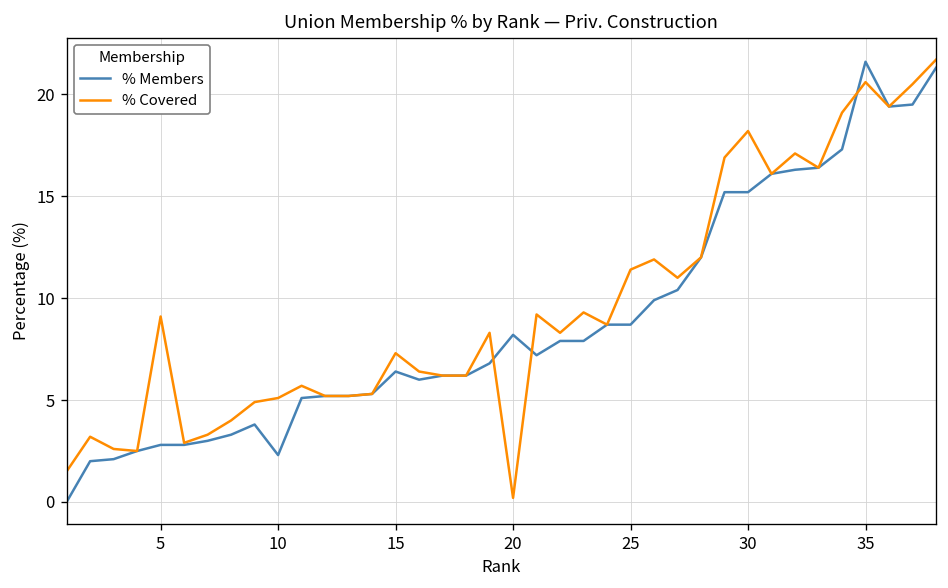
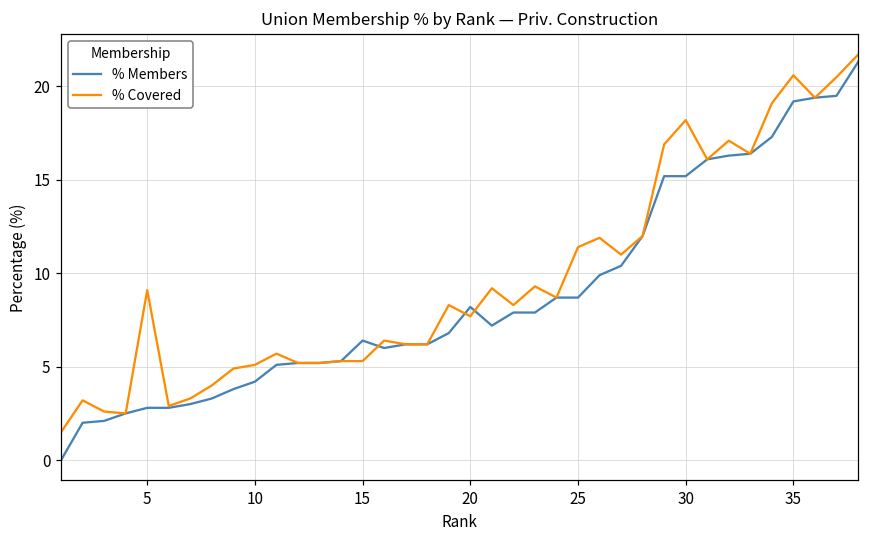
  {
    "% Members": {
      "5": 2.8,
-     "10": 2.3,
+     "10": 4.2,
      "15": 6.4,
      "20": 8.2,
      "25": 8.7,
      "30": 15.2,
-     "35": 21.6
+     "35": 19.2
    },
    "% Covered": {
      "5": 9.1,
      "10": 5.1,
-     "15": 7.3,
-     "20": 0.2,
+     "15": 5.3,
+     "20": 7.7,
      "25": 11.4,
      "30": 18.2,
      "35": 20.6
    }
  }
